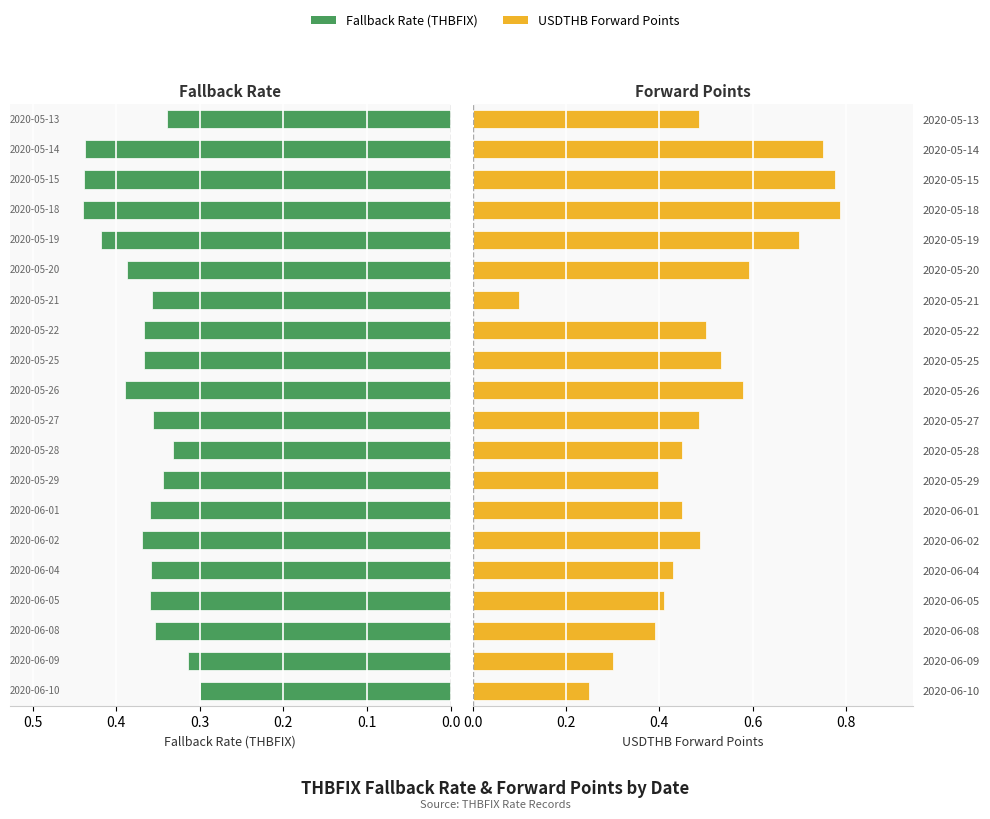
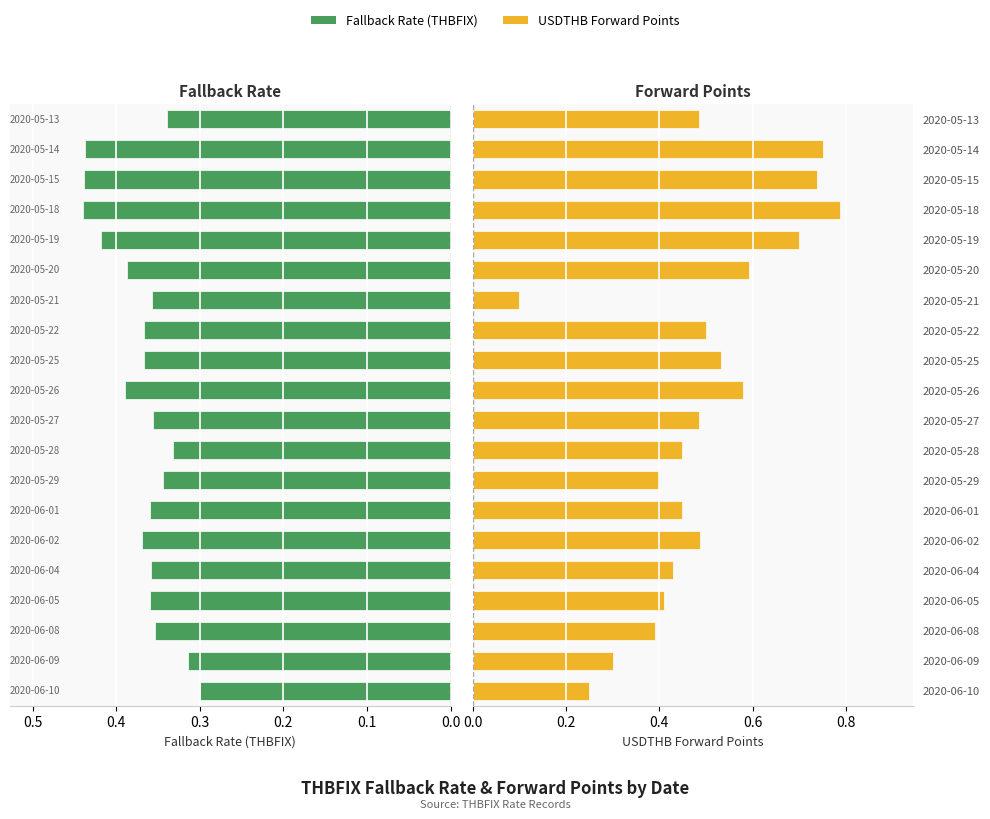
  {
    "Forward Points": {
      "2020-05-13": 0.48,
      "2020-05-14": 0.75,
-     "2020-05-15": 0.78,
+     "2020-05-15": 0.74,
      "2020-05-18": 0.79,
      "2020-05-19": 0.70,
      "2020-05-20": 0.59,
      "2020-05-21": 0.10,
      "2020-05-22": 0.50,
      "2020-05-25": 0.53,
      "2020-05-26": 0.58,
      "2020-05-27": 0.49,
      "2020-05-28": 0.45,
      "2020-05-29": 0.40,
      "2020-06-01": 0.45,
      "2020-06-02": 0.49,
      "2020-06-04": 0.43,
      "2020-06-05": 0.41,
      "2020-06-08": 0.39,
      "2020-06-09": 0.30,
      "2020-06-10": 0.25
    }
  }
